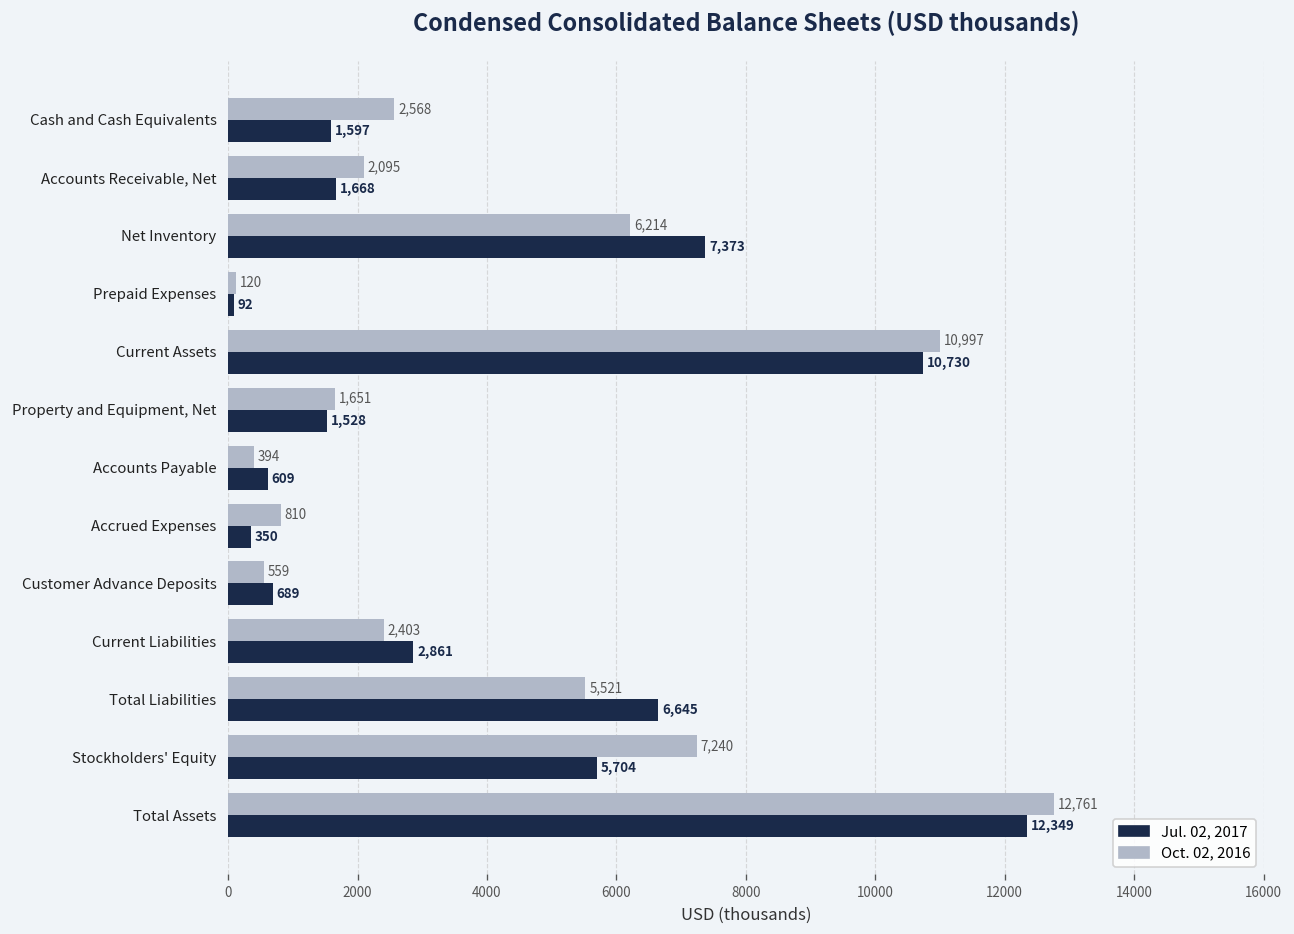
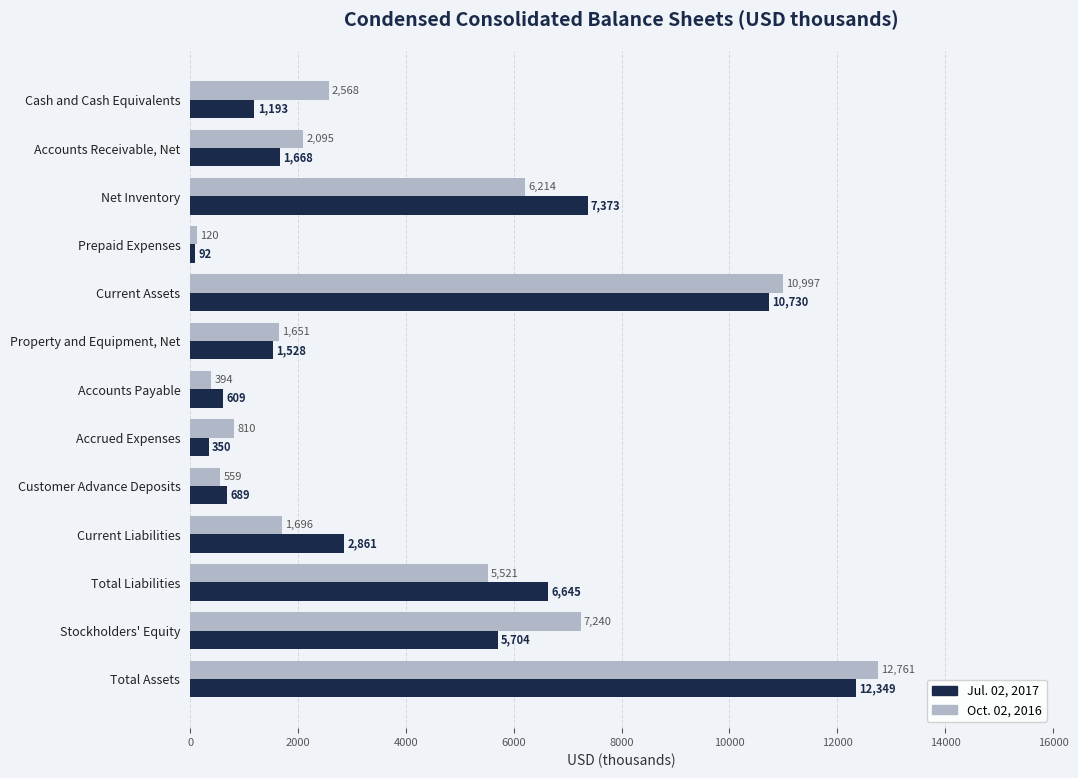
  {
    "Jul. 02, 2017": {
-     "Cash and Cash Equivalents": "1,597",
+     "Cash and Cash Equivalents": "1,193",
      "Accounts Receivable, Net": "1,668",
      "Net Inventory": "7,373",
      "Prepaid Expenses": "92",
      "Current Assets": "10,730",
      "Property and Equipment, Net": "1,528",
      "Accounts Payable": "609",
      "Accrued Expenses": "350",
      "Customer Advance Deposits": "689",
      "Current Liabilities": "2,861",
      "Total Liabilities": "6,645",
      "Stockholders' Equity": "5,704",
      "Total Assets": "12,349"
    },
    "Oct. 02, 2016": {
      "Cash and Cash Equivalents": "2,568",
      "Accounts Receivable, Net": "2,095",
      "Net Inventory": "6,214",
      "Prepaid Expenses": "120",
      "Current Assets": "10,997",
      "Property and Equipment, Net": "1,651",
      "Accounts Payable": "394",
      "Accrued Expenses": "810",
      "Customer Advance Deposits": "559",
-     "Current Liabilities": "2,403",
+     "Current Liabilities": "1,696",
      "Total Liabilities": "5,521",
      "Stockholders' Equity": "7,240",
      "Total Assets": "12,761"
    }
  }
